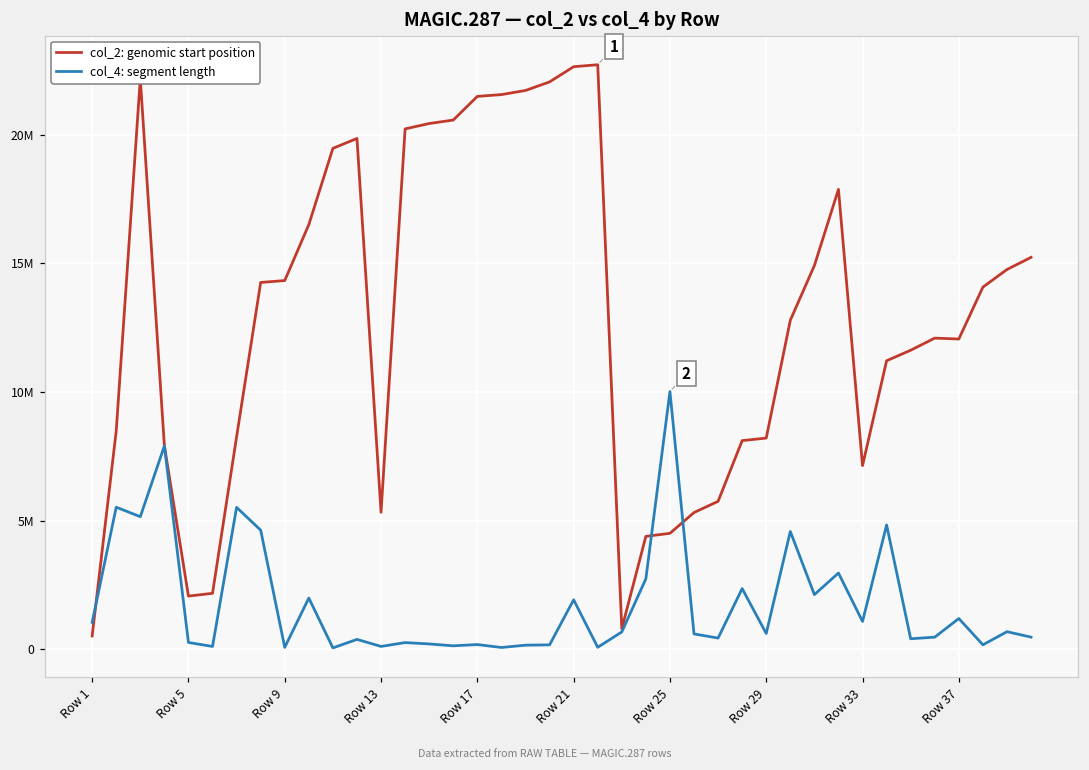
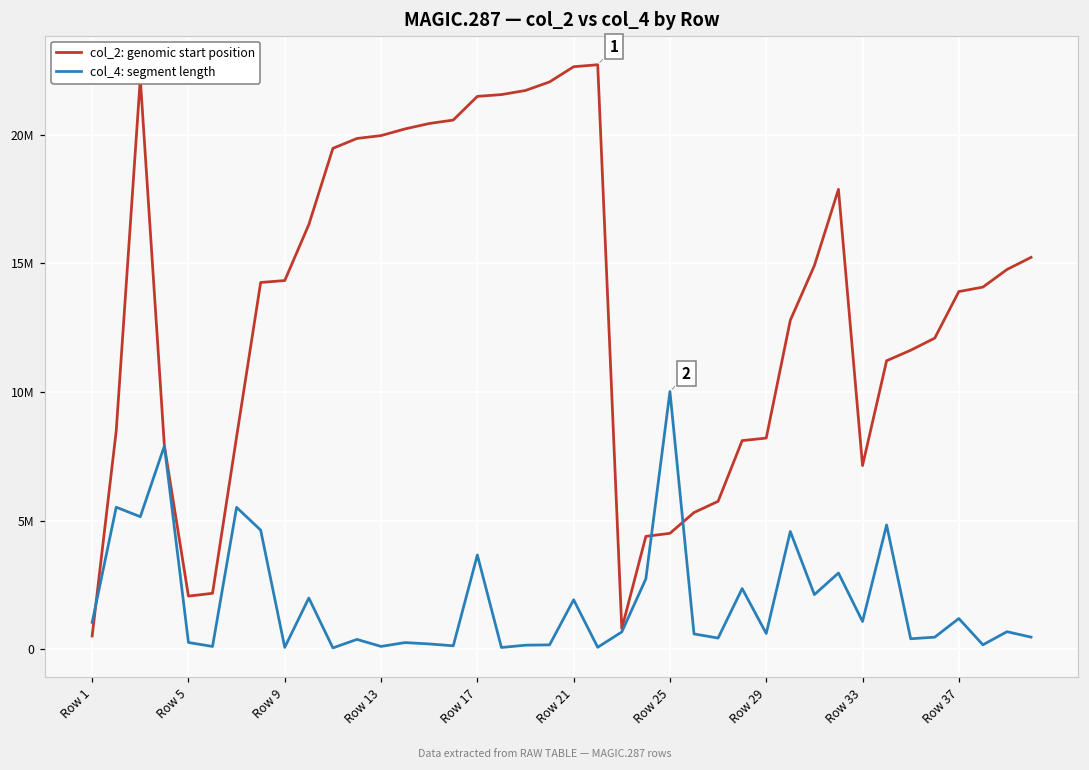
  {
    "col_2: genomic start position": {
      "Row 1": 500000,
      "Row 5": 2100000,
      "Row 9": 14300000,
-     "Row 13": 5300000,
+     "Row 13": 20000000,
      "Row 17": 21500000,
      "Row 21": 22600000,
      "Row 25": 4500000,
      "Row 29": 8200000,
      "Row 33": 7100000,
-     "Row 37": 12100000
+     "Row 37": 13900000
    },
    "col_4: segment length": {
      "Row 1": 1000000,
      "Row 5": 300000,
      "Row 9": 100000,
      "Row 13": 100000,
-     "Row 17": 200000,
+     "Row 17": 3700000,
      "Row 21": 1900000,
      "Row 29": 600000,
      "Row 33": 1100000,
      "Row 37": 1200000
    }
  }
